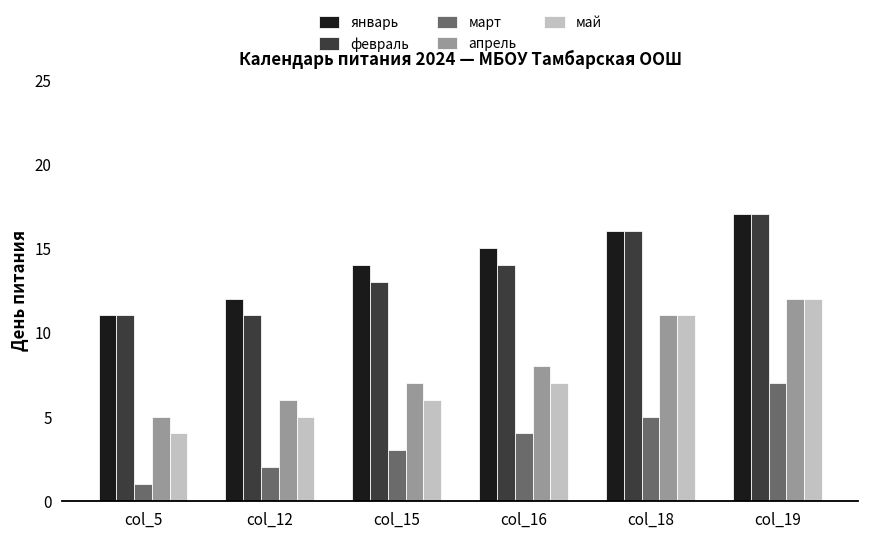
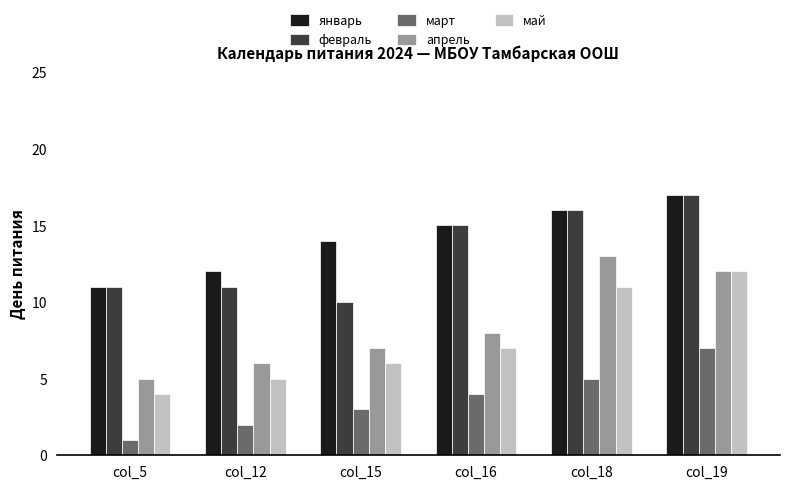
  {
    "январь": {
      "col_5": 11,
      "col_12": 12,
      "col_15": 14,
      "col_16": 15,
      "col_18": 16,
      "col_19": 17
    },
    "февраль": {
      "col_5": 11,
      "col_12": 11,
-     "col_15": 13,
-     "col_16": 14,
+     "col_15": 10,
+     "col_16": 15,
      "col_18": 16,
      "col_19": 17
    },
    "март": {
      "col_5": 1,
      "col_12": 2,
      "col_15": 3,
      "col_16": 4,
      "col_18": 5,
      "col_19": 7
    },
    "апрель": {
      "col_5": 5,
      "col_12": 6,
      "col_15": 7,
      "col_16": 8,
-     "col_18": 11,
+     "col_18": 13,
      "col_19": 12
    },
    "май": {
      "col_5": 4,
      "col_12": 5,
      "col_15": 6,
      "col_16": 7,
      "col_18": 11,
      "col_19": 12
    }
  }
